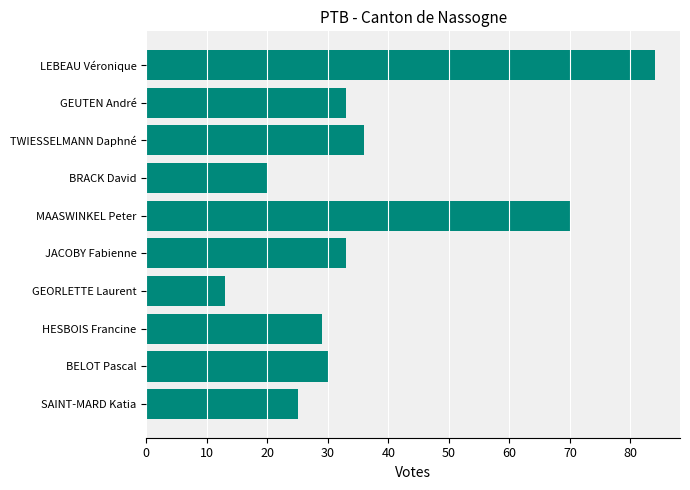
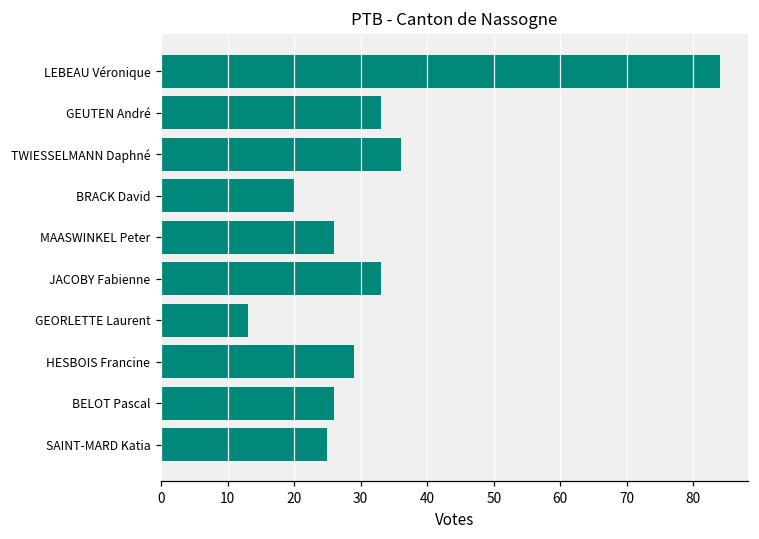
  {
    "LEBEAU Véronique": 84,
    "GEUTEN André": 33,
    "TWIESSELMANN Daphné": 36,
    "BRACK David": 20,
-   "MAASWINKEL Peter": 70,
+   "MAASWINKEL Peter": 26,
    "JACOBY Fabienne": 33,
    "GEORLETTE Laurent": 13,
    "HESBOIS Francine": 29,
-   "BELOT Pascal": 30,
+   "BELOT Pascal": 26,
    "SAINT-MARD Katia": 25
  }
